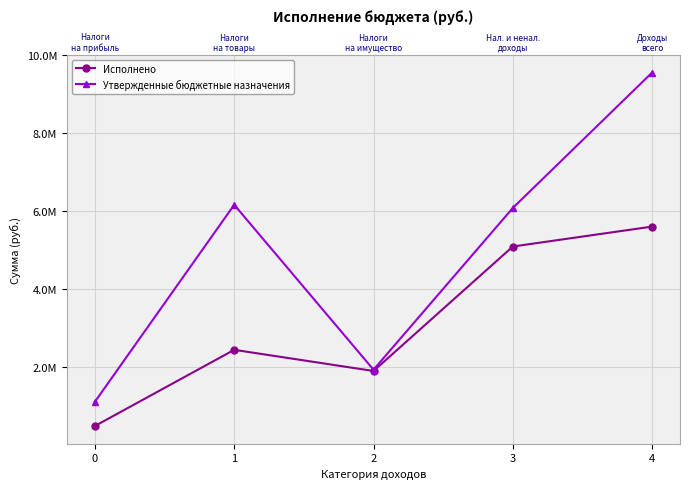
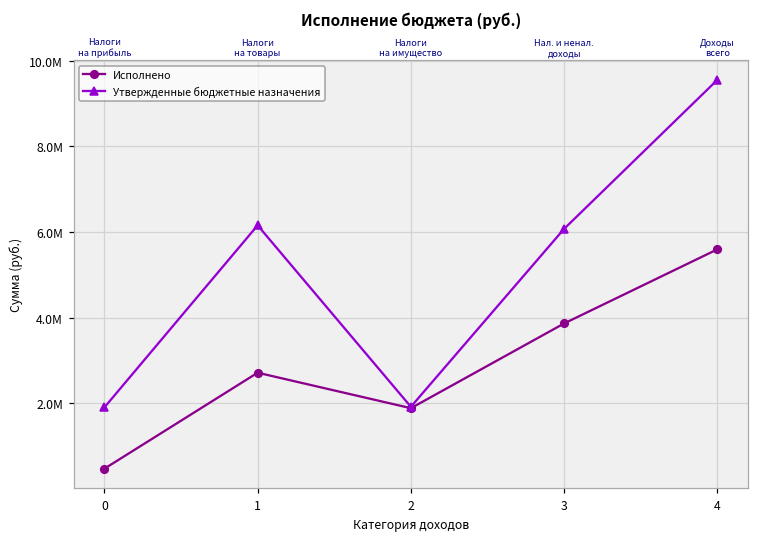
  {
    "Исполнено": {
      "0": 500000,
-     "1": 2400000,
-     "3": 5100000,
+     "1": 2700000,
+     "3": 3900000,
      "4": 5600000
    },
    "Утвержденные бюджетные назначения": {
-     "0": 1100000,
+     "0": 1900000,
      "1": 6200000,
      "3": 6100000,
      "4": 9600000
    }
  }
